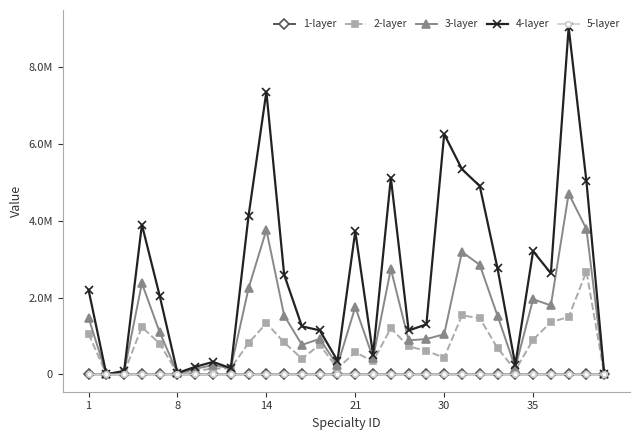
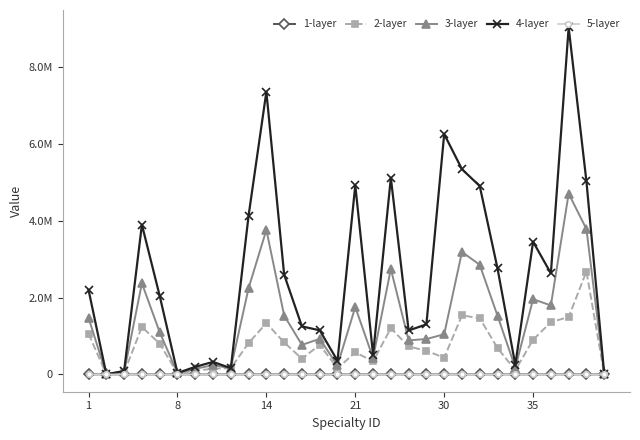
  {
    "4-layer": {
      "1": 2200000,
      "14": 7400000,
-     "21": 3700000,
+     "21": 4900000,
      "30": 6300000,
-     "35": 3200000
+     "35": 3500000
    }
  }
